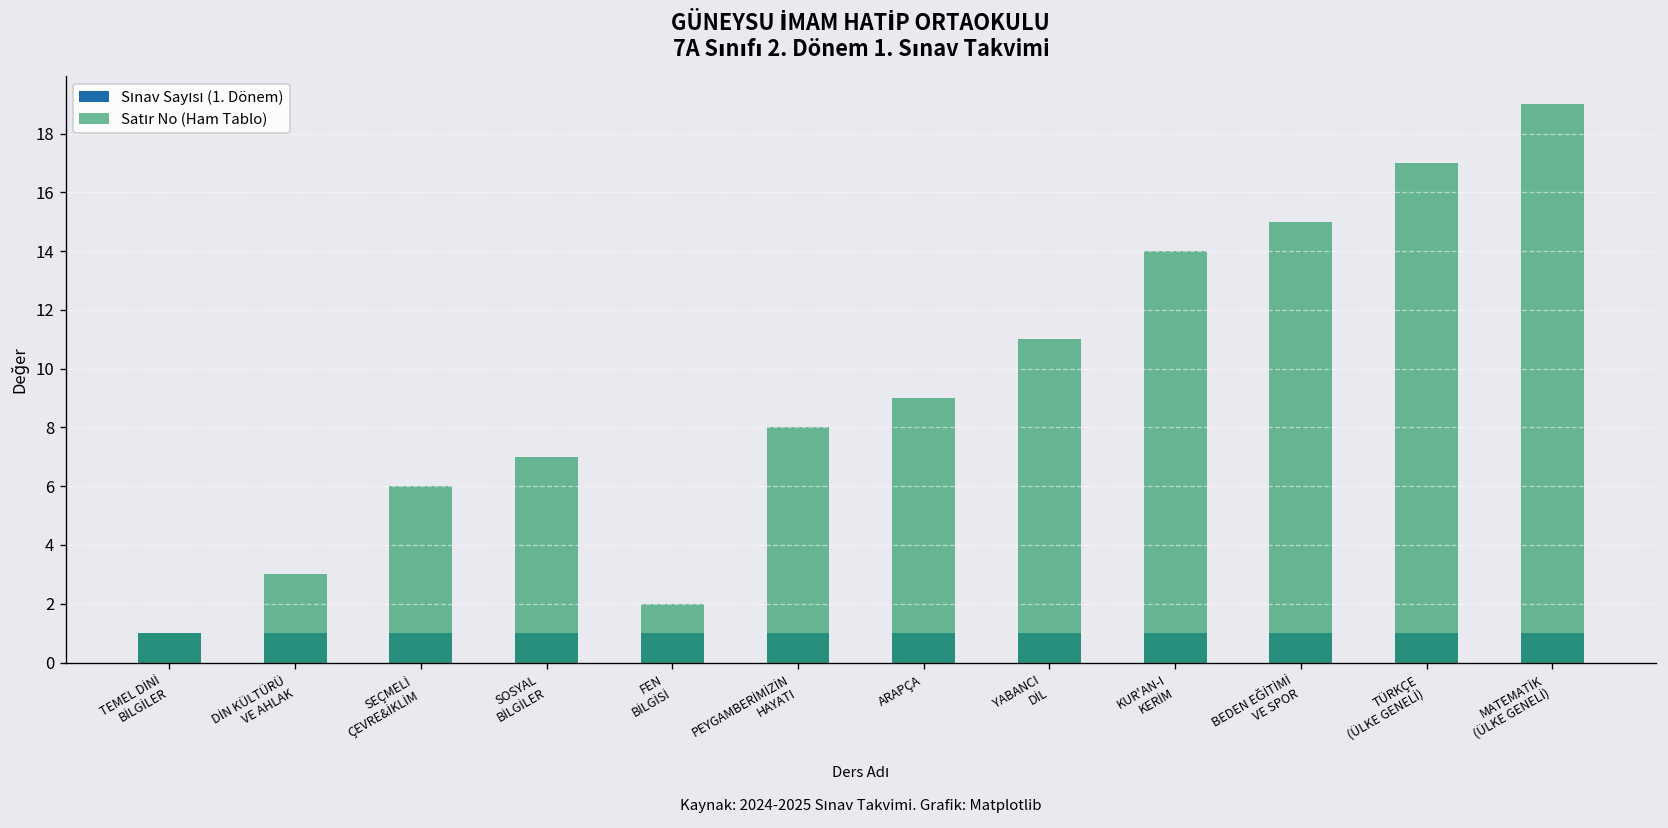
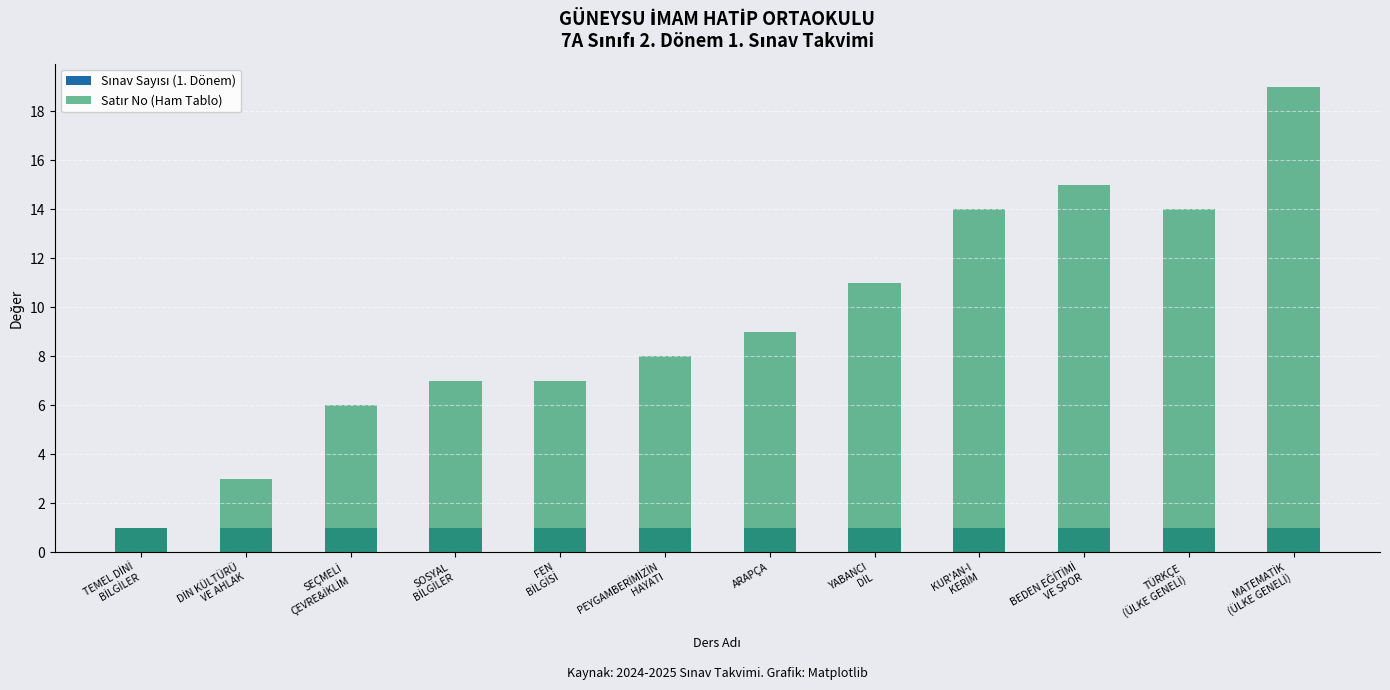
  {
    "Sınav Sayısı (1. Dönem)": {
      "TEMEL DİNİ BİLGİLER": 1
    },
    "Satır No (Ham Tablo)": {
      "TEMEL DİNİ BİLGİLER": 1,
      "DİN KÜLTÜRÜ VE AHLAK": 3,
      "SEÇMELİ ÇEVRE&İKLİM": 6,
      "SOSYAL BİLGİLER": 7,
-     "FEN BİLGİSİ": 2,
+     "FEN BİLGİSİ": 7,
      "PEYGAMBERİMİZİN HAYATI": 8,
      "ARAPÇA": 9,
      "YABANCI DİL": 11,
      "KUR'AN-I KERİM": 14,
      "BEDEN EĞİTİMİ VE SPOR": 15,
-     "TÜRKÇE (ÜLKE GENELİ)": 17,
+     "TÜRKÇE (ÜLKE GENELİ)": 14,
      "MATEMATİK (ÜLKE GENELİ)": 19
    }
  }
